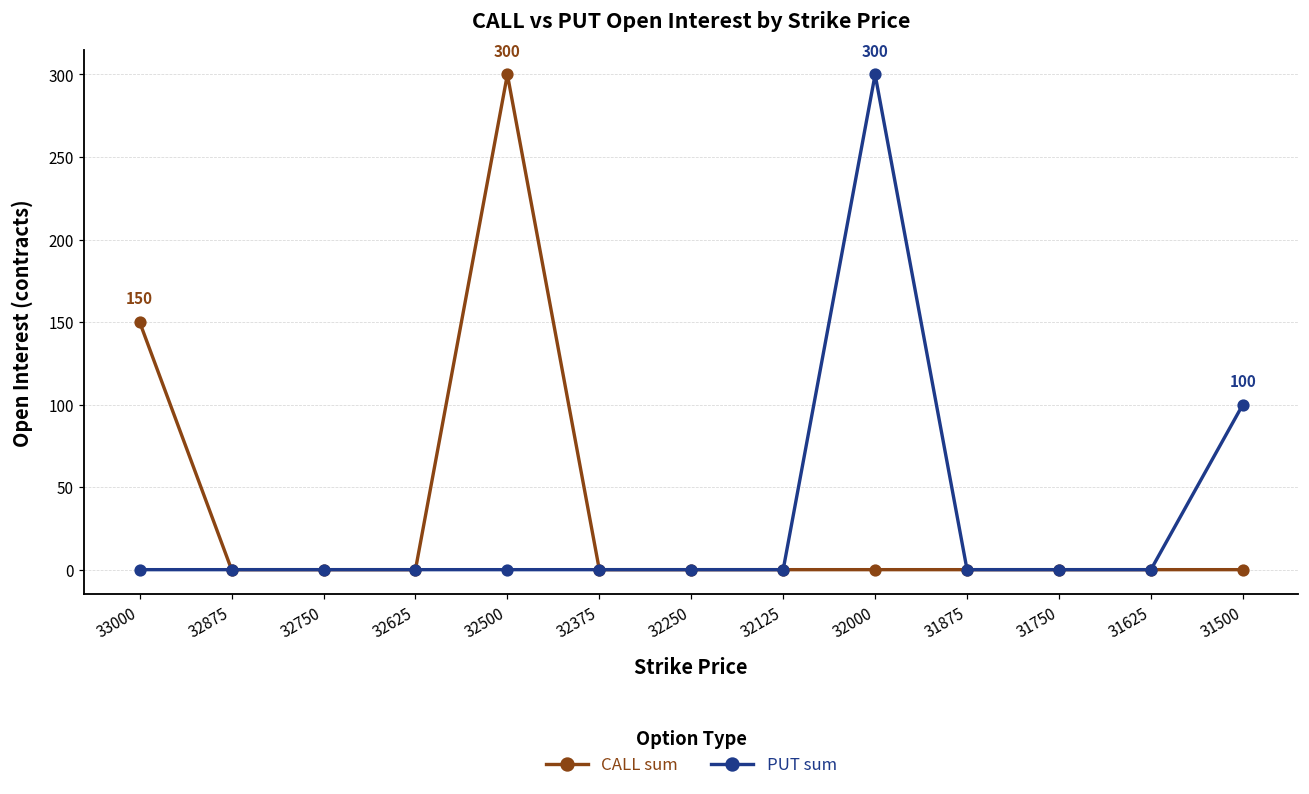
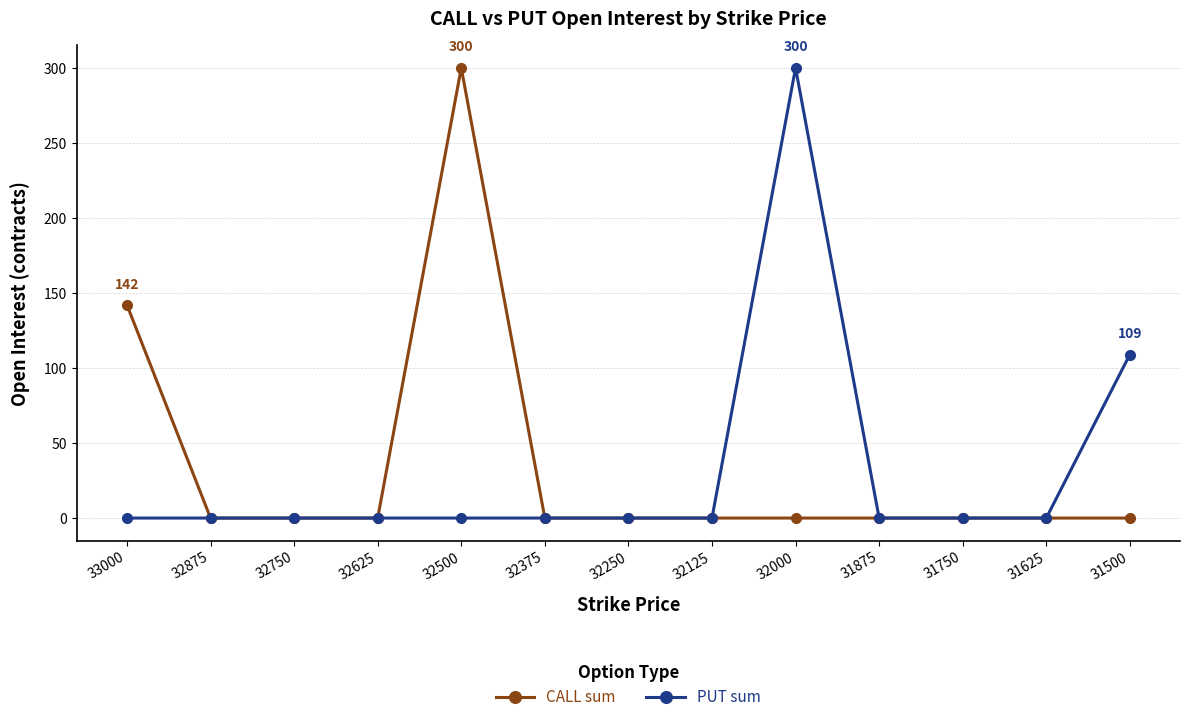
  {
    "CALL sum": {
-     "33000": 150,
+     "33000": 142,
      "32500": 300
    },
    "PUT sum": {
      "32000": 300,
-     "31500": 100
+     "31500": 109
    }
  }
